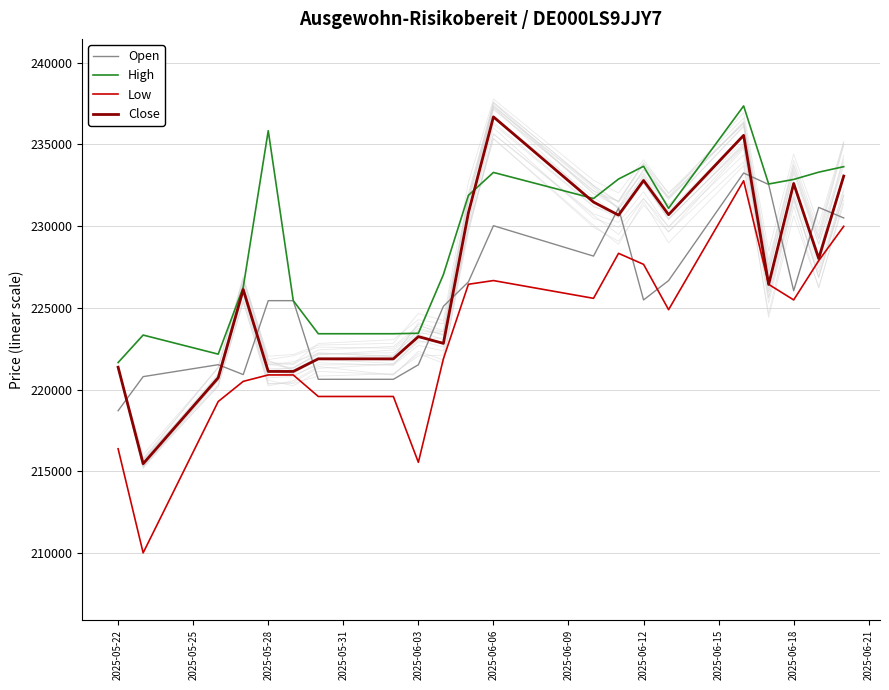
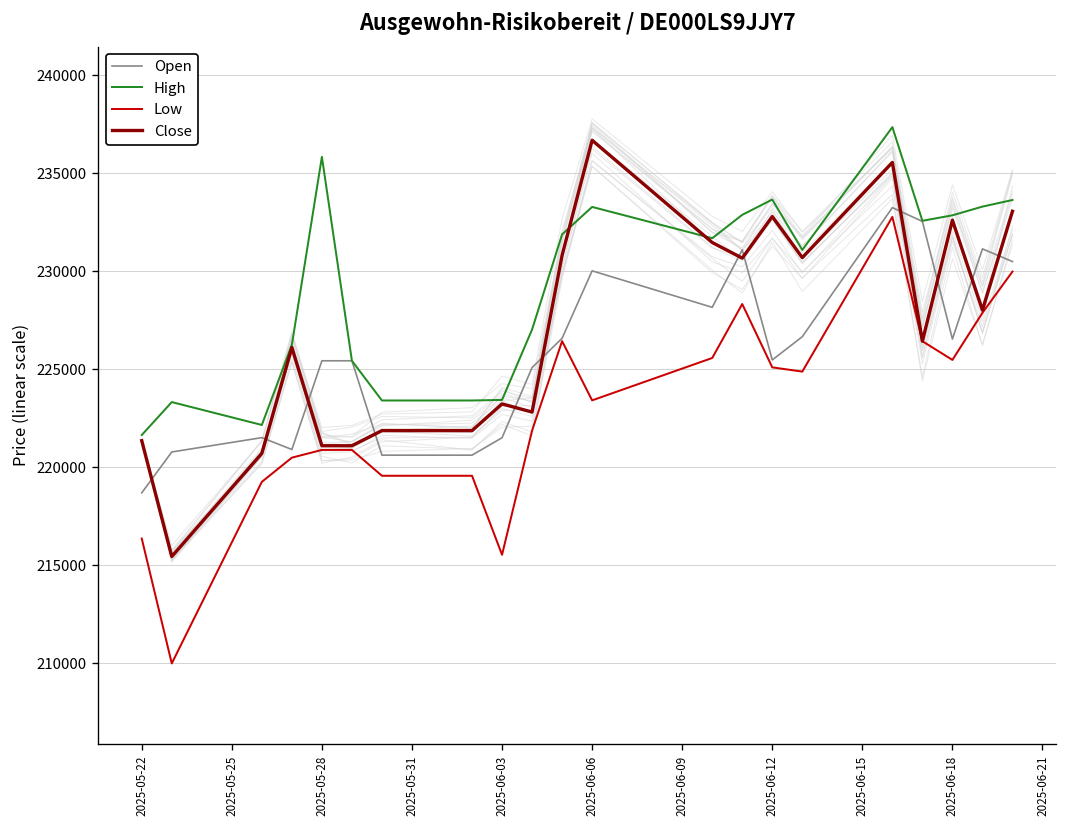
  {
    "Open": {
      "2025-05-22": 218700,
      "2025-05-28": 225400,
      "2025-06-03": 221500,
      "2025-06-06": 230000,
      "2025-06-12": 225500,
-     "2025-06-18": 226000
+     "2025-06-18": 226500
    },
    "High": {
      "2025-05-22": 221700,
      "2025-05-28": 235800,
      "2025-06-06": 233300
    },
    "Low": {
      "2025-05-22": 216400,
      "2025-06-03": 215500,
-     "2025-06-06": 226700,
-     "2025-06-12": 227700,
+     "2025-06-06": 223400,
+     "2025-06-12": 225100,
      "2025-06-18": 225500
    }
  }
